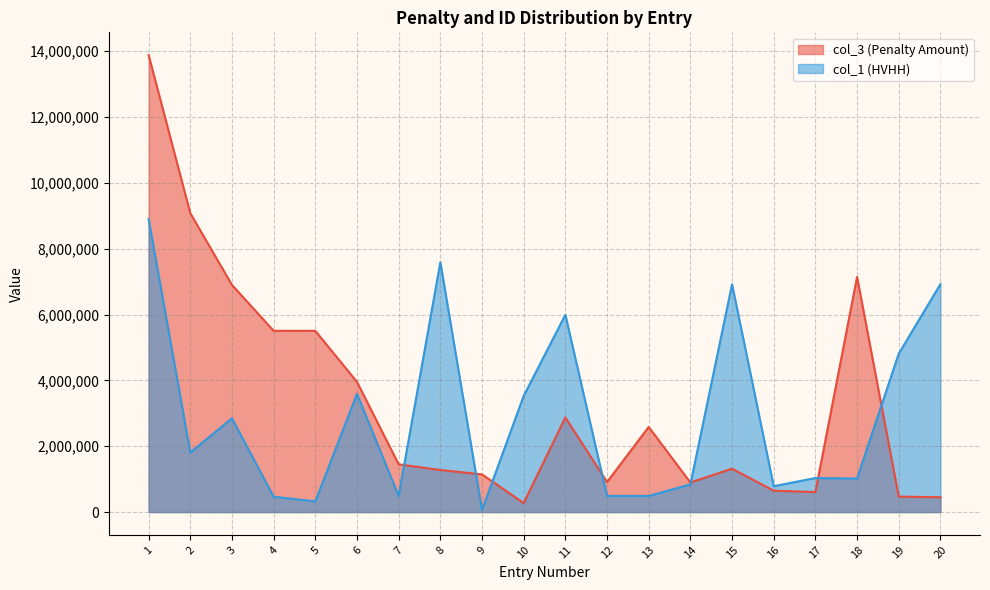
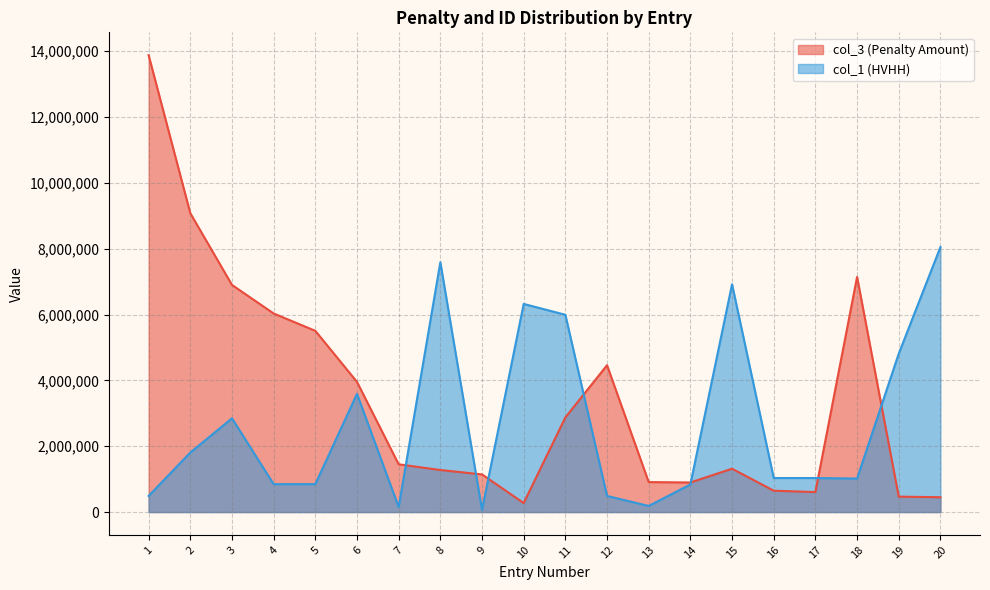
  {
    "col_3 (Penalty Amount)": {
      "1": "13,900,000",
      "2": "9,100,000",
      "3": "6,900,000",
-     "4": "5,500,000",
+     "4": "6,000,000",
      "5": "5,500,000",
      "6": "4,000,000",
      "7": "1,500,000",
      "8": "1,300,000",
      "9": "1,100,000",
      "10": "300,000",
      "11": "2,900,000",
-     "12": "900,000",
-     "13": "2,600,000",
+     "12": "4,500,000",
+     "13": "900,000",
      "15": "1,300,000",
      "16": "600,000",
      "17": "600,000",
      "18": "7,100,000",
      "19": "500,000",
      "20": "500,000"
    },
    "col_1 (HVHH)": {
-     "1": "8,900,000",
+     "1": "500,000",
      "2": "1,800,000",
      "3": "2,800,000",
-     "4": "500,000",
-     "5": "300,000",
+     "4": "800,000",
+     "5": "800,000",
      "6": "3,600,000",
-     "7": "500,000",
+     "7": "200,000",
      "8": "7,600,000",
      "9": "100,000",
-     "10": "3,500,000",
+     "10": "6,300,000",
      "11": "6,000,000",
      "12": "500,000",
-     "13": "500,000",
+     "13": "200,000",
      "15": "6,900,000",
-     "16": "800,000",
+     "16": "1,000,000",
      "17": "1,000,000",
      "18": "1,000,000",
      "19": "4,800,000",
-     "20": "6,900,000"
+     "20": "8,100,000"
    }
  }
